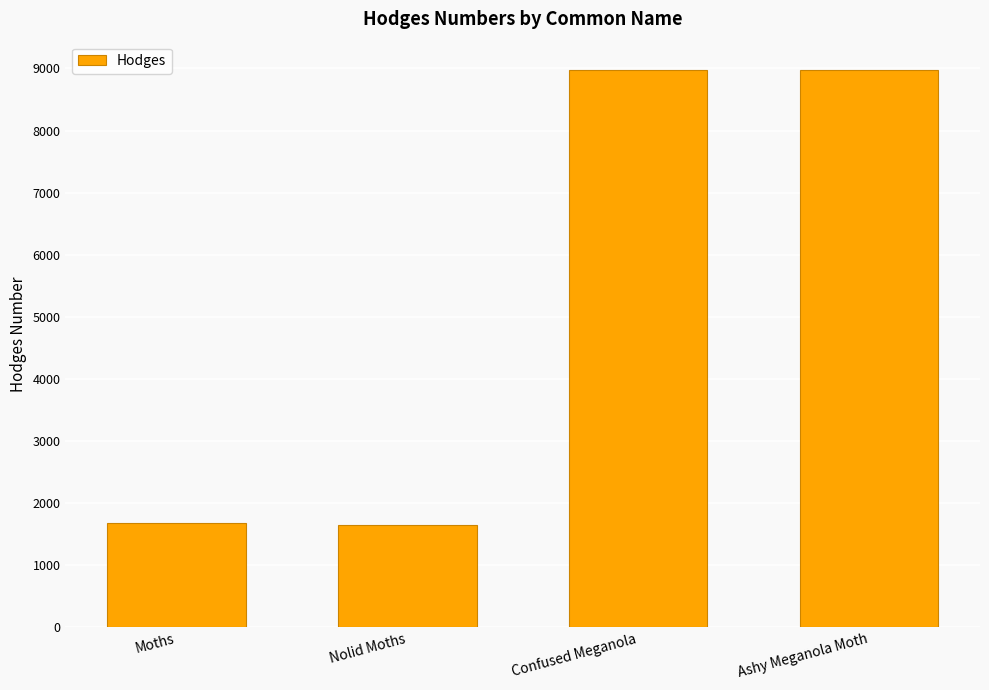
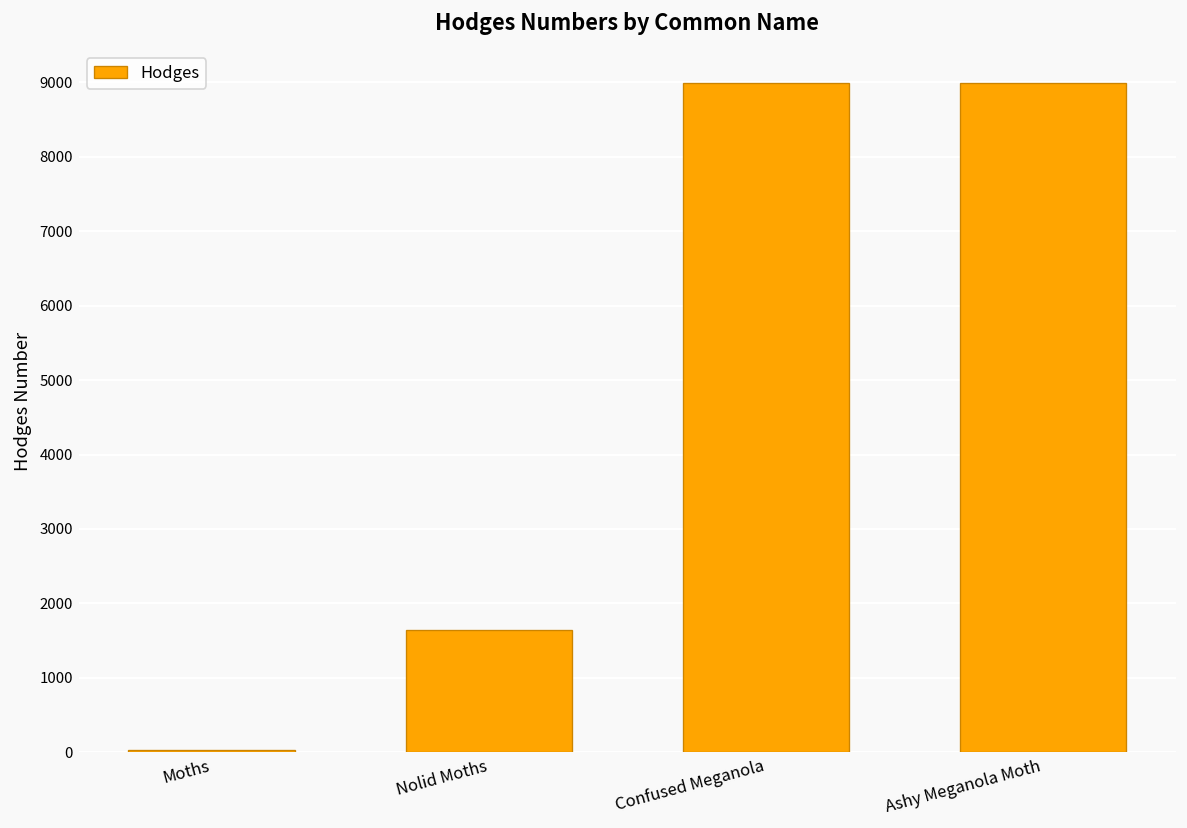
  {
-   "Moths": 1700,
+   "Moths": 0,
    "Nolid Moths": 1600,
    "Confused Meganola": 9000,
    "Ashy Meganola Moth": 9000
  }
